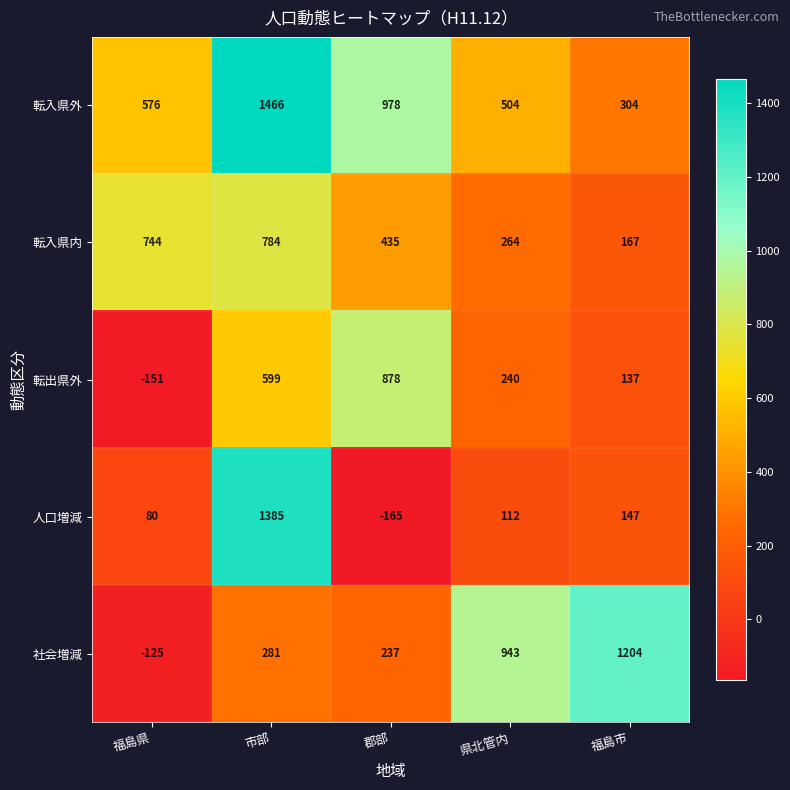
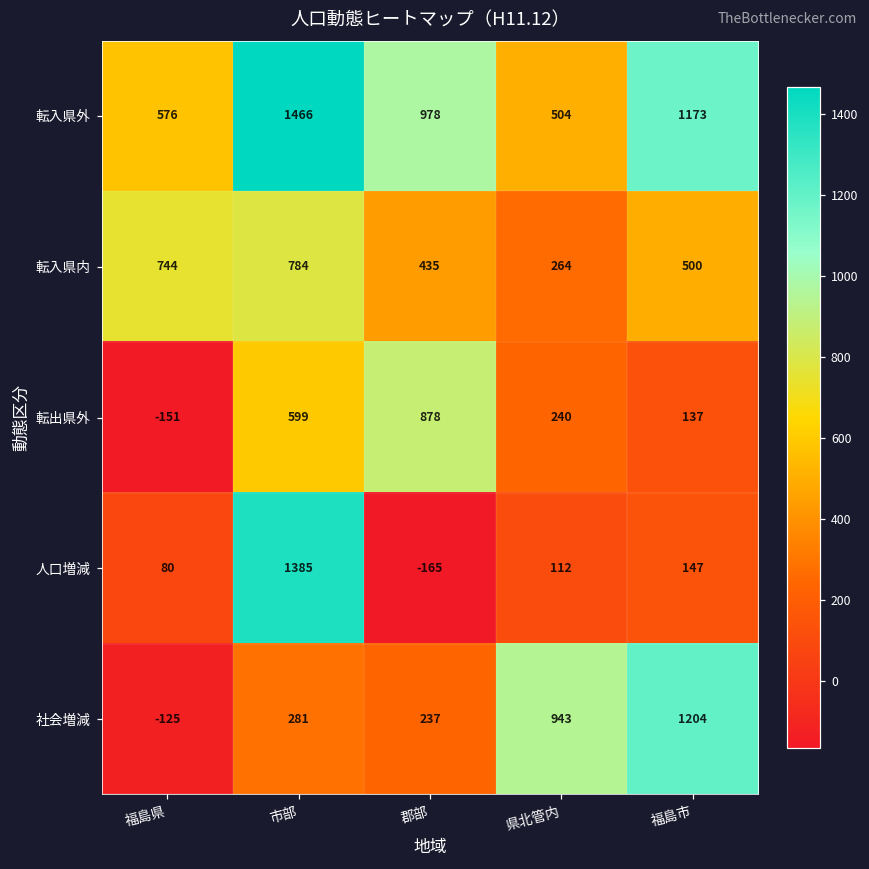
  {
    "転入県外": {
      "福島県": 576,
      "市部": 1466,
      "郡部": 978,
      "県北管内": 504,
-     "福島市": 304
+     "福島市": 1173
    },
    "転入県内": {
      "福島県": 744,
      "市部": 784,
      "郡部": 435,
      "県北管内": 264,
-     "福島市": 167
+     "福島市": 500
    },
    "転出県外": {
      "福島県": -151,
      "市部": 599,
      "郡部": 878,
      "県北管内": 240,
      "福島市": 137
    },
    "人口増減": {
      "福島県": 80,
      "市部": 1385,
      "郡部": -165,
      "県北管内": 112,
      "福島市": 147
    },
    "社会増減": {
      "福島県": -125,
      "市部": 281,
      "郡部": 237,
      "県北管内": 943,
      "福島市": 1204
    }
  }
